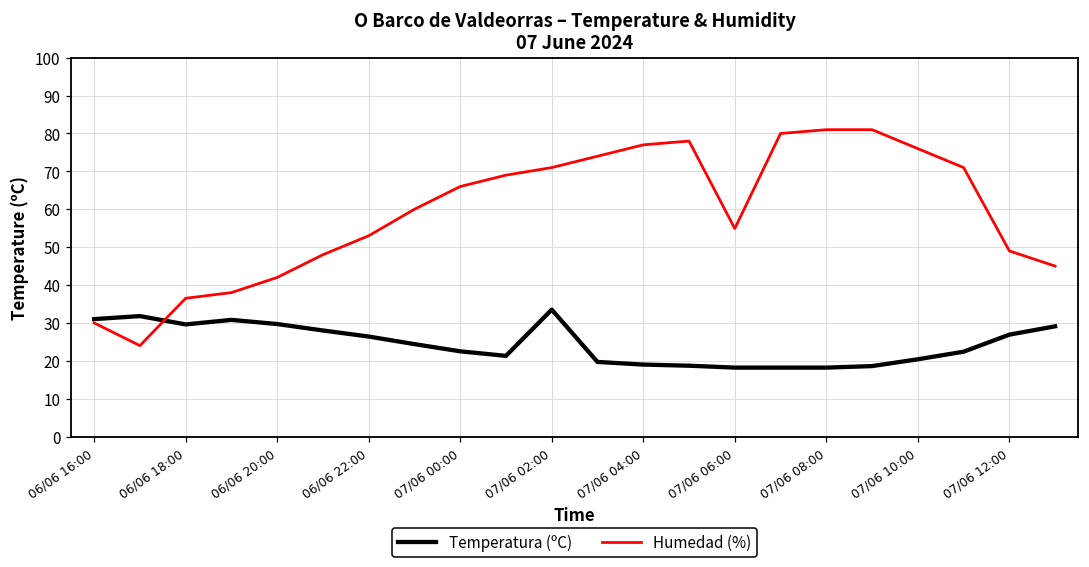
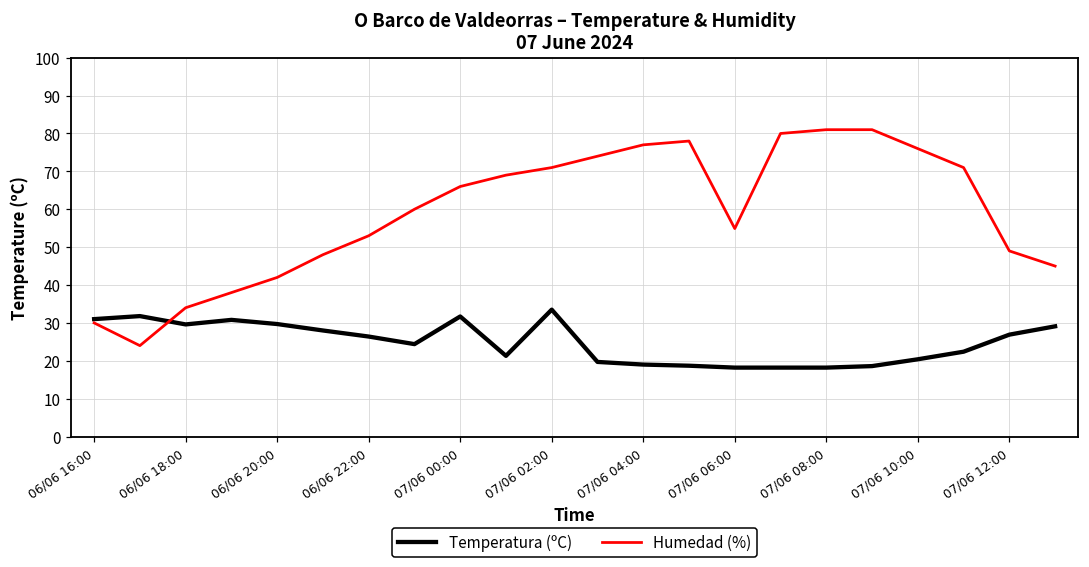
  {
    "Temperatura (ºC)": {
      "06/06 16:00": 31,
      "06/06 18:00": 30,
      "06/06 20:00": 30,
      "06/06 22:00": 26,
-     "07/06 00:00": 23,
+     "07/06 00:00": 32,
      "07/06 02:00": 34,
      "07/06 04:00": 19,
      "07/06 06:00": 18,
      "07/06 08:00": 18,
      "07/06 10:00": 20,
      "07/06 12:00": 27
    },
    "Humedad (%)": {
      "06/06 16:00": 30,
-     "06/06 18:00": 37,
+     "06/06 18:00": 34,
      "06/06 20:00": 42,
      "06/06 22:00": 53,
      "07/06 00:00": 66,
      "07/06 02:00": 71,
      "07/06 04:00": 77,
      "07/06 06:00": 55,
      "07/06 08:00": 81,
      "07/06 10:00": 76,
      "07/06 12:00": 49
    }
  }
